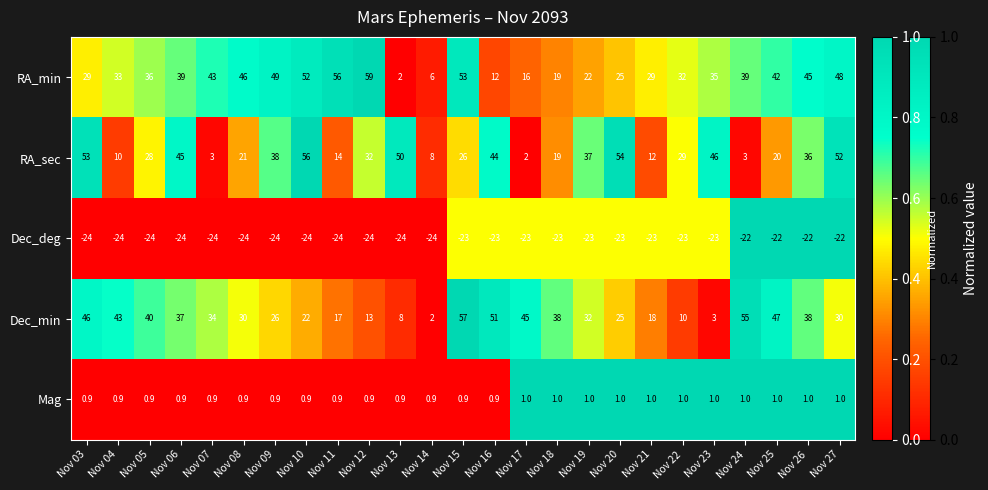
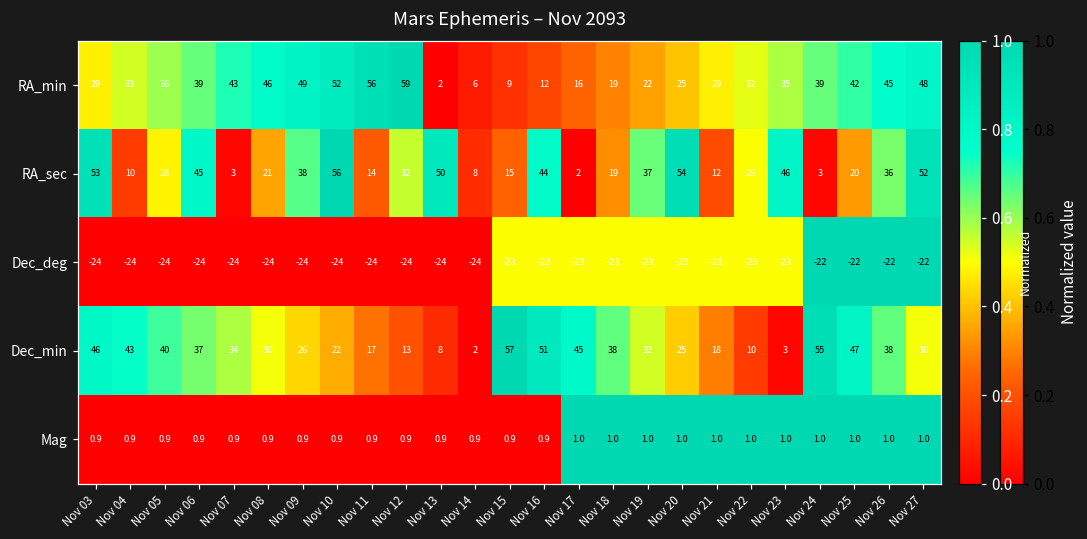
  {
    "RA_min": {
      "Nov 03": 29,
      "Nov 04": 33,
      "Nov 05": 36,
      "Nov 06": 39,
      "Nov 07": 43,
      "Nov 08": 46,
      "Nov 09": 49,
      "Nov 10": 52,
      "Nov 11": 56,
      "Nov 12": 59,
      "Nov 13": 2,
      "Nov 14": 6,
-     "Nov 15": 53,
+     "Nov 15": 9,
      "Nov 16": 12,
      "Nov 17": 16,
      "Nov 18": 19,
      "Nov 19": 22,
      "Nov 20": 25,
      "Nov 21": 29,
      "Nov 22": 32,
      "Nov 23": 35,
      "Nov 24": 39,
      "Nov 25": 42,
      "Nov 26": 45,
      "Nov 27": 48
    },
    "RA_sec": {
      "Nov 03": 53,
      "Nov 04": 10,
      "Nov 05": 28,
      "Nov 06": 45,
      "Nov 07": 3,
      "Nov 08": 21,
      "Nov 09": 38,
      "Nov 10": 56,
      "Nov 11": 14,
      "Nov 12": 32,
      "Nov 13": 50,
      "Nov 14": 8,
-     "Nov 15": 26,
+     "Nov 15": 15,
      "Nov 16": 44,
      "Nov 17": 2,
      "Nov 18": 19,
      "Nov 19": 37,
      "Nov 20": 54,
      "Nov 21": 12,
      "Nov 22": 29,
      "Nov 23": 46,
      "Nov 24": 3,
      "Nov 25": 20,
      "Nov 26": 36,
      "Nov 27": 52
    },
    "Dec_deg": {
      "Nov 03": -24,
      "Nov 04": -24,
      "Nov 05": -24,
      "Nov 06": -24,
      "Nov 07": -24,
      "Nov 08": -24,
      "Nov 09": -24,
      "Nov 10": -24,
      "Nov 11": -24,
      "Nov 12": -24,
      "Nov 13": -24,
      "Nov 14": -24,
      "Nov 15": -23,
      "Nov 16": -23,
      "Nov 17": -23,
      "Nov 18": -23,
      "Nov 19": -23,
      "Nov 20": -23,
      "Nov 21": -23,
      "Nov 22": -23,
      "Nov 23": -23,
      "Nov 24": -22,
      "Nov 25": -22,
      "Nov 26": -22,
      "Nov 27": -22
    },
    "Dec_min": {
      "Nov 03": 46,
      "Nov 04": 43,
      "Nov 05": 40,
      "Nov 06": 37,
      "Nov 07": 34,
      "Nov 08": 30,
      "Nov 09": 26,
      "Nov 10": 22,
      "Nov 11": 17,
      "Nov 12": 13,
      "Nov 13": 8,
      "Nov 14": 2,
      "Nov 15": 57,
      "Nov 16": 51,
      "Nov 17": 45,
      "Nov 18": 38,
      "Nov 19": 32,
      "Nov 20": 25,
      "Nov 21": 18,
      "Nov 22": 10,
      "Nov 23": 3,
      "Nov 24": 55,
      "Nov 25": 47,
      "Nov 26": 38,
      "Nov 27": 30
    },
    "Mag": {
      "Nov 03": 0.9,
      "Nov 04": 0.9,
      "Nov 05": 0.9,
      "Nov 06": 0.9,
      "Nov 07": 0.9,
      "Nov 08": 0.9,
      "Nov 09": 0.9,
      "Nov 10": 0.9,
      "Nov 11": 0.9,
      "Nov 12": 0.9,
      "Nov 13": 0.9,
      "Nov 14": 0.9,
      "Nov 15": 0.9,
      "Nov 16": 0.9,
      "Nov 17": 1.0,
      "Nov 18": 1.0,
      "Nov 19": 1.0,
      "Nov 20": 1.0,
      "Nov 21": 1.0,
      "Nov 22": 1.0,
      "Nov 23": 1.0,
      "Nov 24": 1.0,
      "Nov 25": 1.0,
      "Nov 26": 1.0,
      "Nov 27": 1.0
    }
  }
